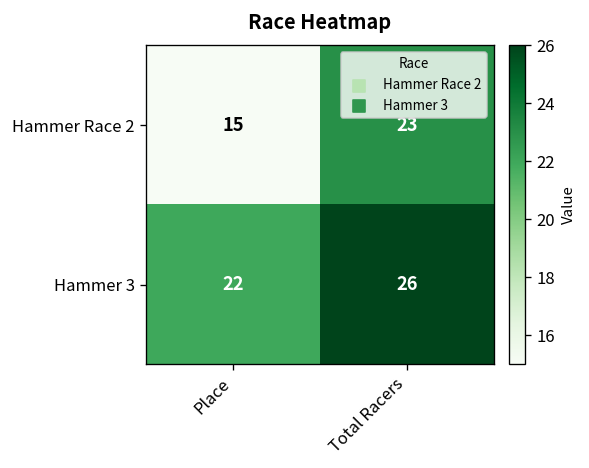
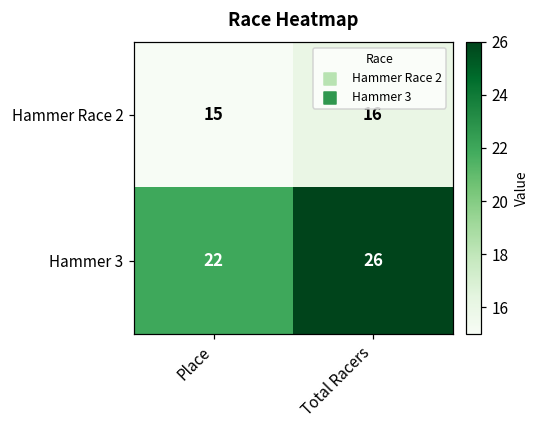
  {
    "Hammer Race 2": {
      "Place": 15,
-     "Total Racers": 23
+     "Total Racers": 16
    },
    "Hammer 3": {
      "Place": 22,
      "Total Racers": 26
    }
  }
